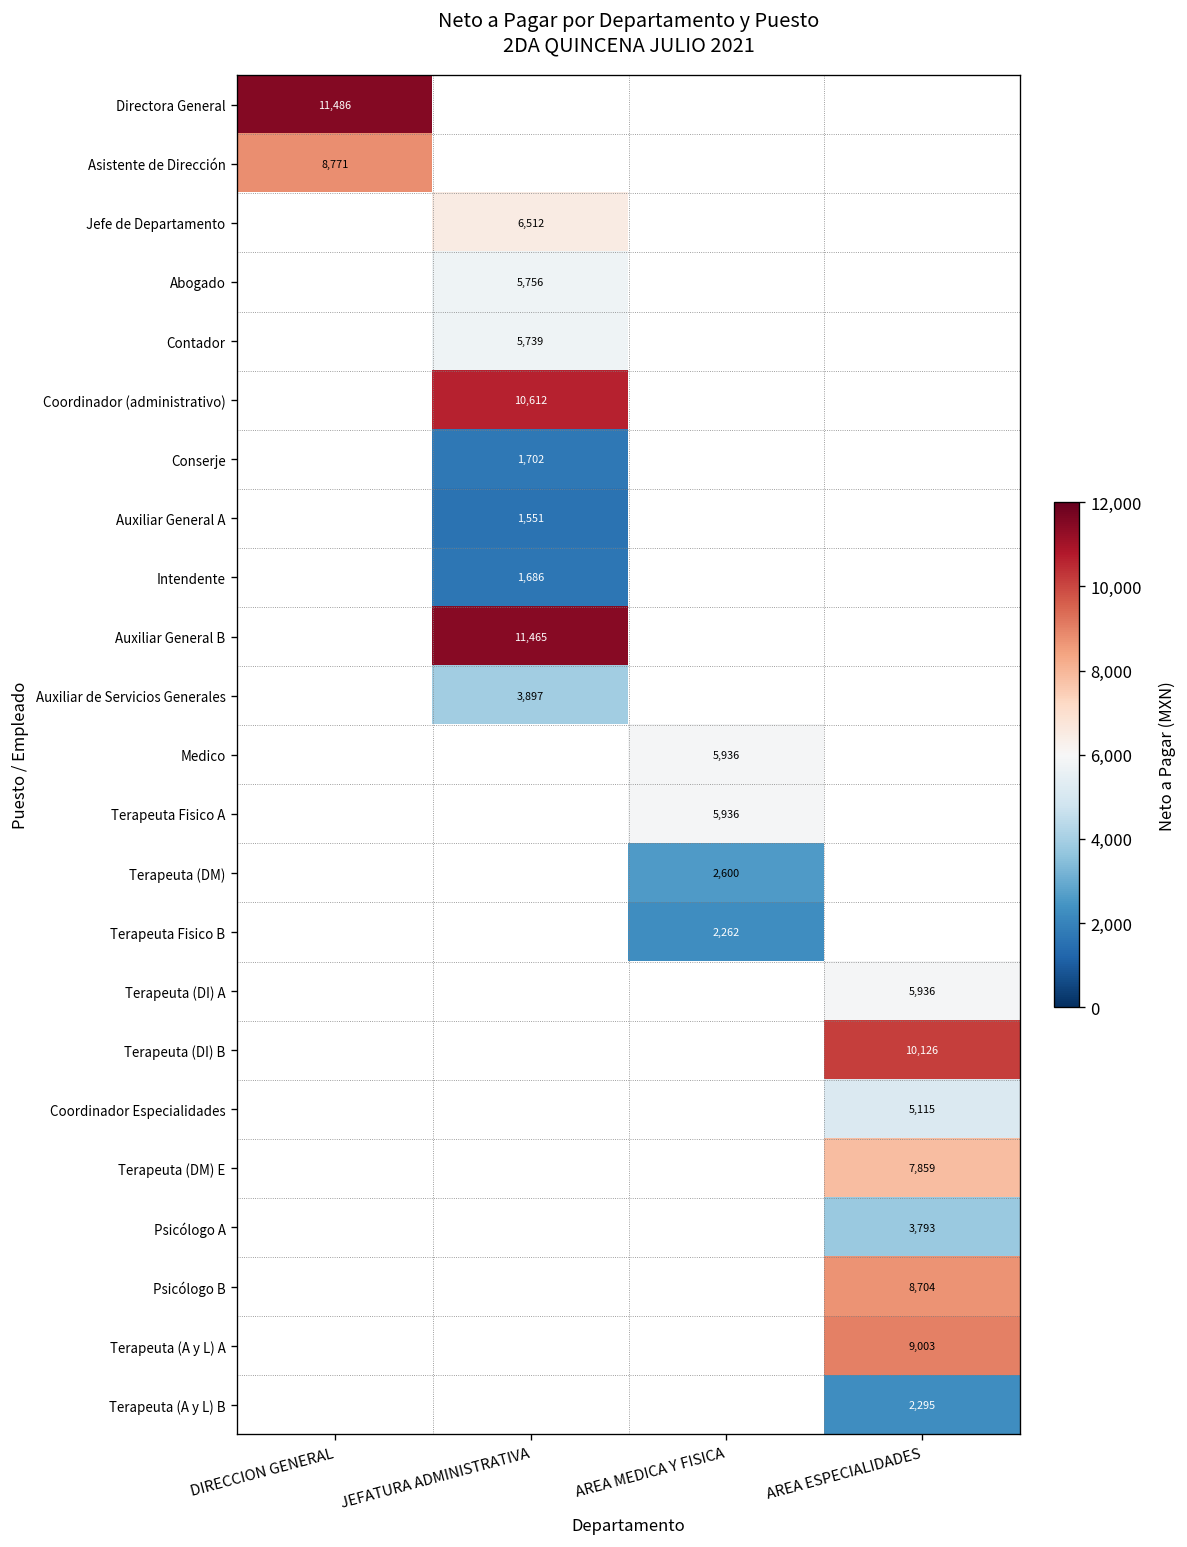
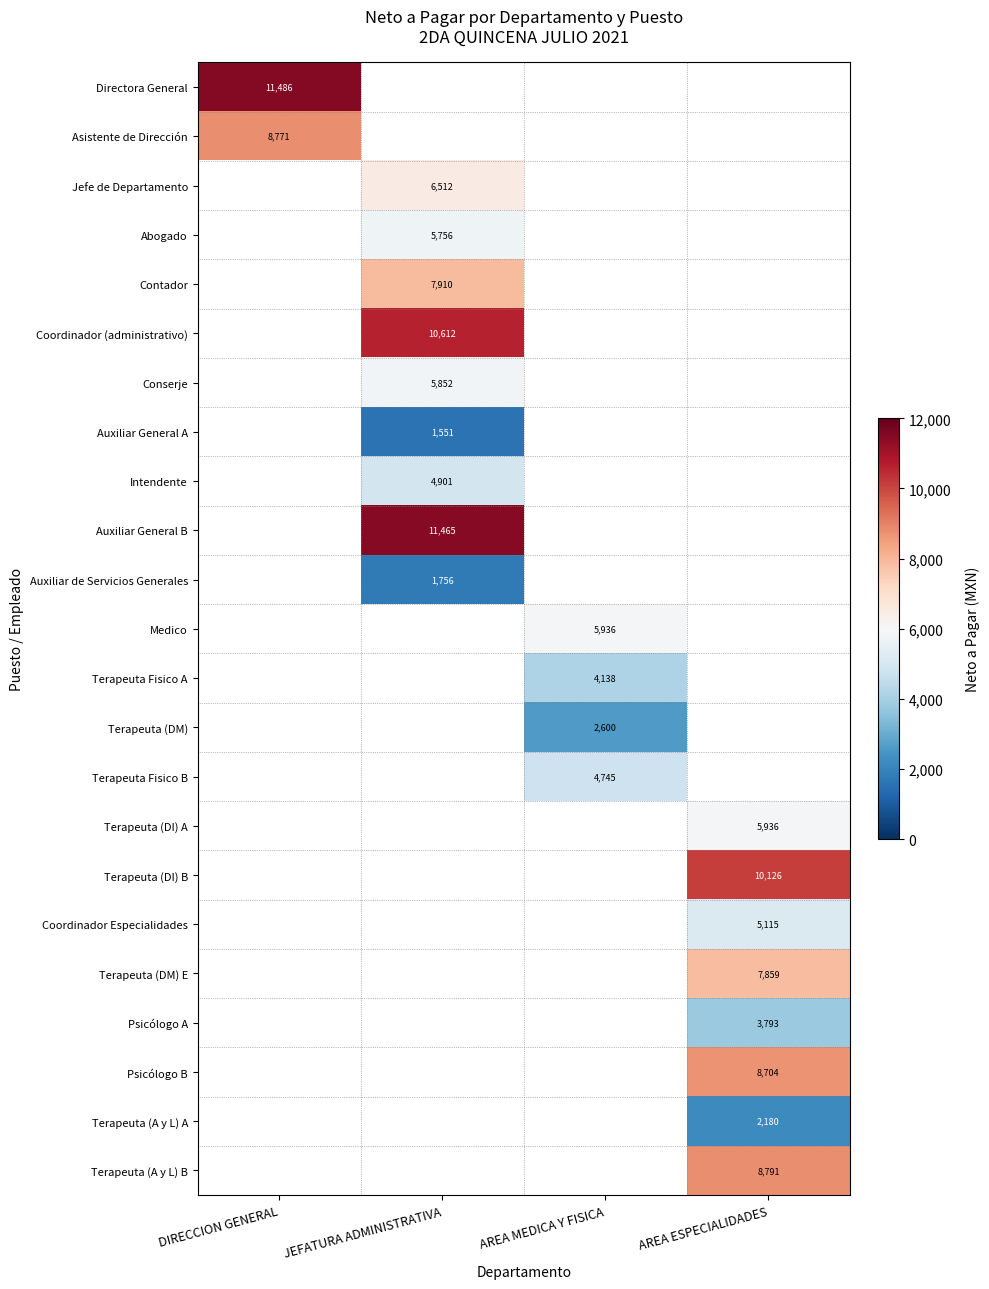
  {
    "Directora General": {
      "DIRECCION GENERAL": "11,486"
    },
    "Asistente de Dirección": {
      "DIRECCION GENERAL": "8,771"
    },
    "Jefe de Departamento": {
      "JEFATURA ADMINISTRATIVA": "6,512"
    },
    "Abogado": {
      "JEFATURA ADMINISTRATIVA": "5,756"
    },
    "Contador": {
-     "JEFATURA ADMINISTRATIVA": "5,739"
+     "JEFATURA ADMINISTRATIVA": "7,910"
    },
    "Coordinador (administrativo)": {
      "JEFATURA ADMINISTRATIVA": "10,612"
    },
    "Conserje": {
-     "JEFATURA ADMINISTRATIVA": "1,702"
+     "JEFATURA ADMINISTRATIVA": "5,852"
    },
    "Auxiliar General A": {
      "JEFATURA ADMINISTRATIVA": "1,551"
    },
    "Intendente": {
-     "JEFATURA ADMINISTRATIVA": "1,686"
+     "JEFATURA ADMINISTRATIVA": "4,901"
    },
    "Auxiliar General B": {
      "JEFATURA ADMINISTRATIVA": "11,465"
    },
    "Auxiliar de Servicios Generales": {
-     "JEFATURA ADMINISTRATIVA": "3,897"
+     "JEFATURA ADMINISTRATIVA": "1,756"
    },
    "Medico": {
      "AREA MEDICA Y FISICA": "5,936"
    },
    "Terapeuta Fisico A": {
-     "AREA MEDICA Y FISICA": "5,936"
+     "AREA MEDICA Y FISICA": "4,138"
    },
    "Terapeuta (DM)": {
      "AREA MEDICA Y FISICA": "2,600"
    },
    "Terapeuta Fisico B": {
-     "AREA MEDICA Y FISICA": "2,262"
+     "AREA MEDICA Y FISICA": "4,745"
    },
    "Terapeuta (DI) A": {
      "AREA ESPECIALIDADES": "5,936"
    },
    "Terapeuta (DI) B": {
      "AREA ESPECIALIDADES": "10,126"
    },
    "Coordinador Especialidades": {
      "AREA ESPECIALIDADES": "5,115"
    },
    "Terapeuta (DM) E": {
      "AREA ESPECIALIDADES": "7,859"
    },
    "Psicólogo A": {
      "AREA ESPECIALIDADES": "3,793"
    },
    "Psicólogo B": {
      "AREA ESPECIALIDADES": "8,704"
    },
    "Terapeuta (A y L) A": {
-     "AREA ESPECIALIDADES": "9,003"
+     "AREA ESPECIALIDADES": "2,180"
    },
    "Terapeuta (A y L) B": {
-     "AREA ESPECIALIDADES": "2,295"
+     "AREA ESPECIALIDADES": "8,791"
    }
  }
